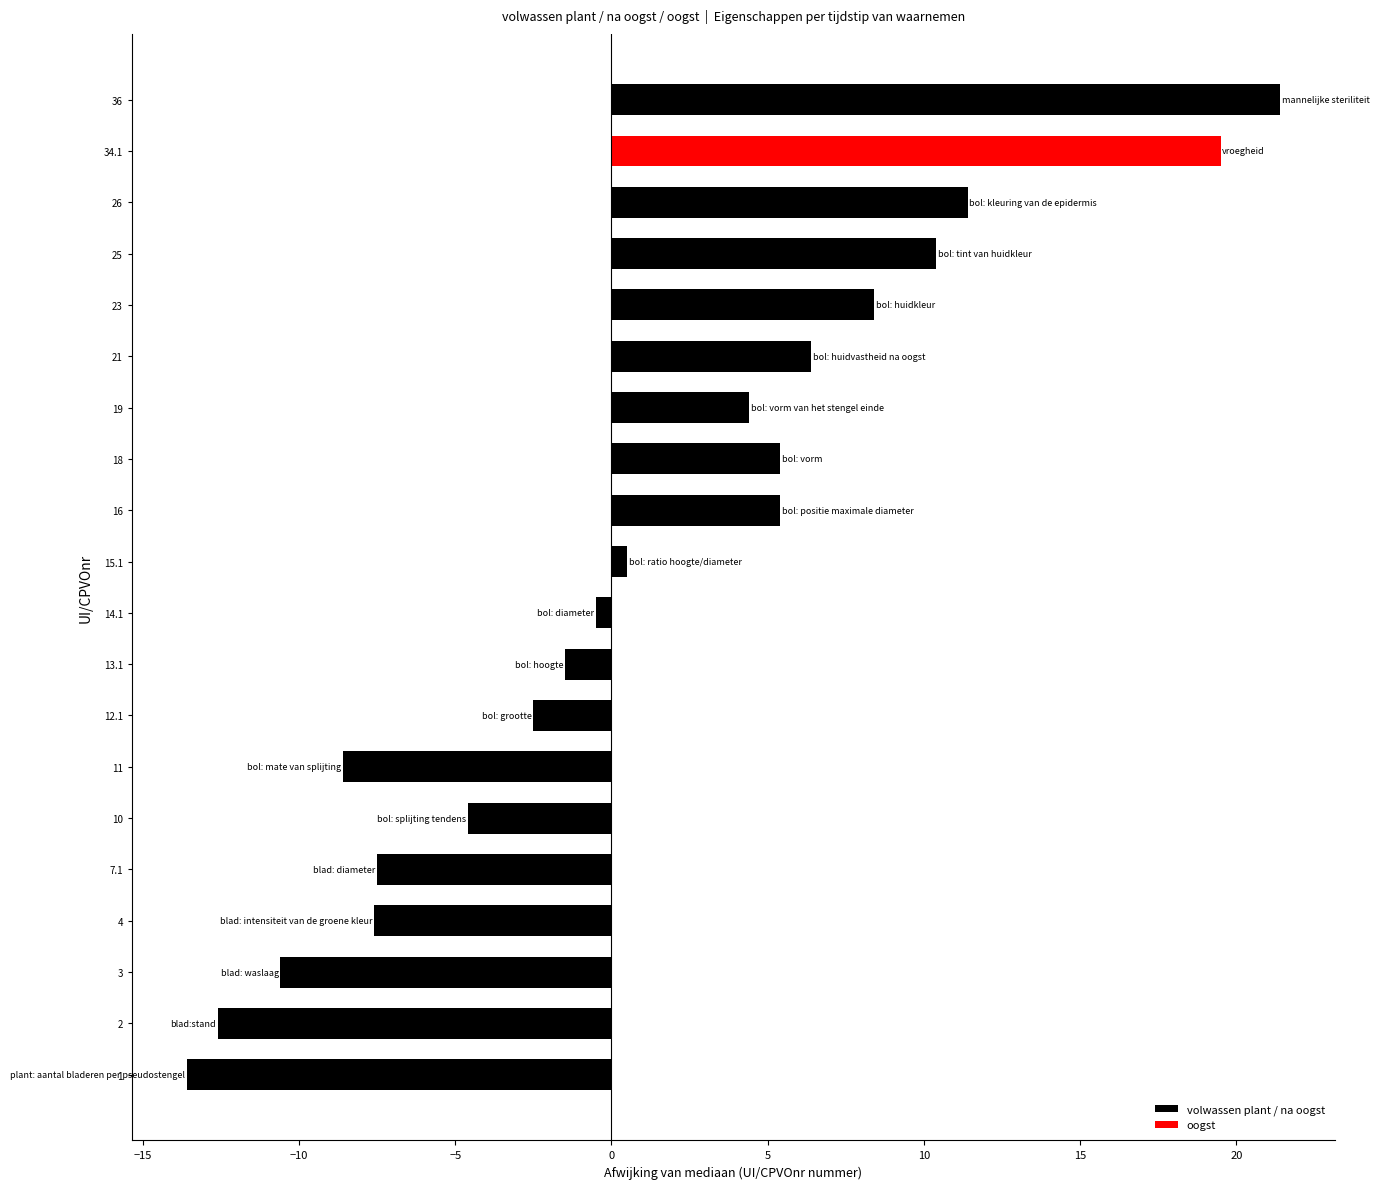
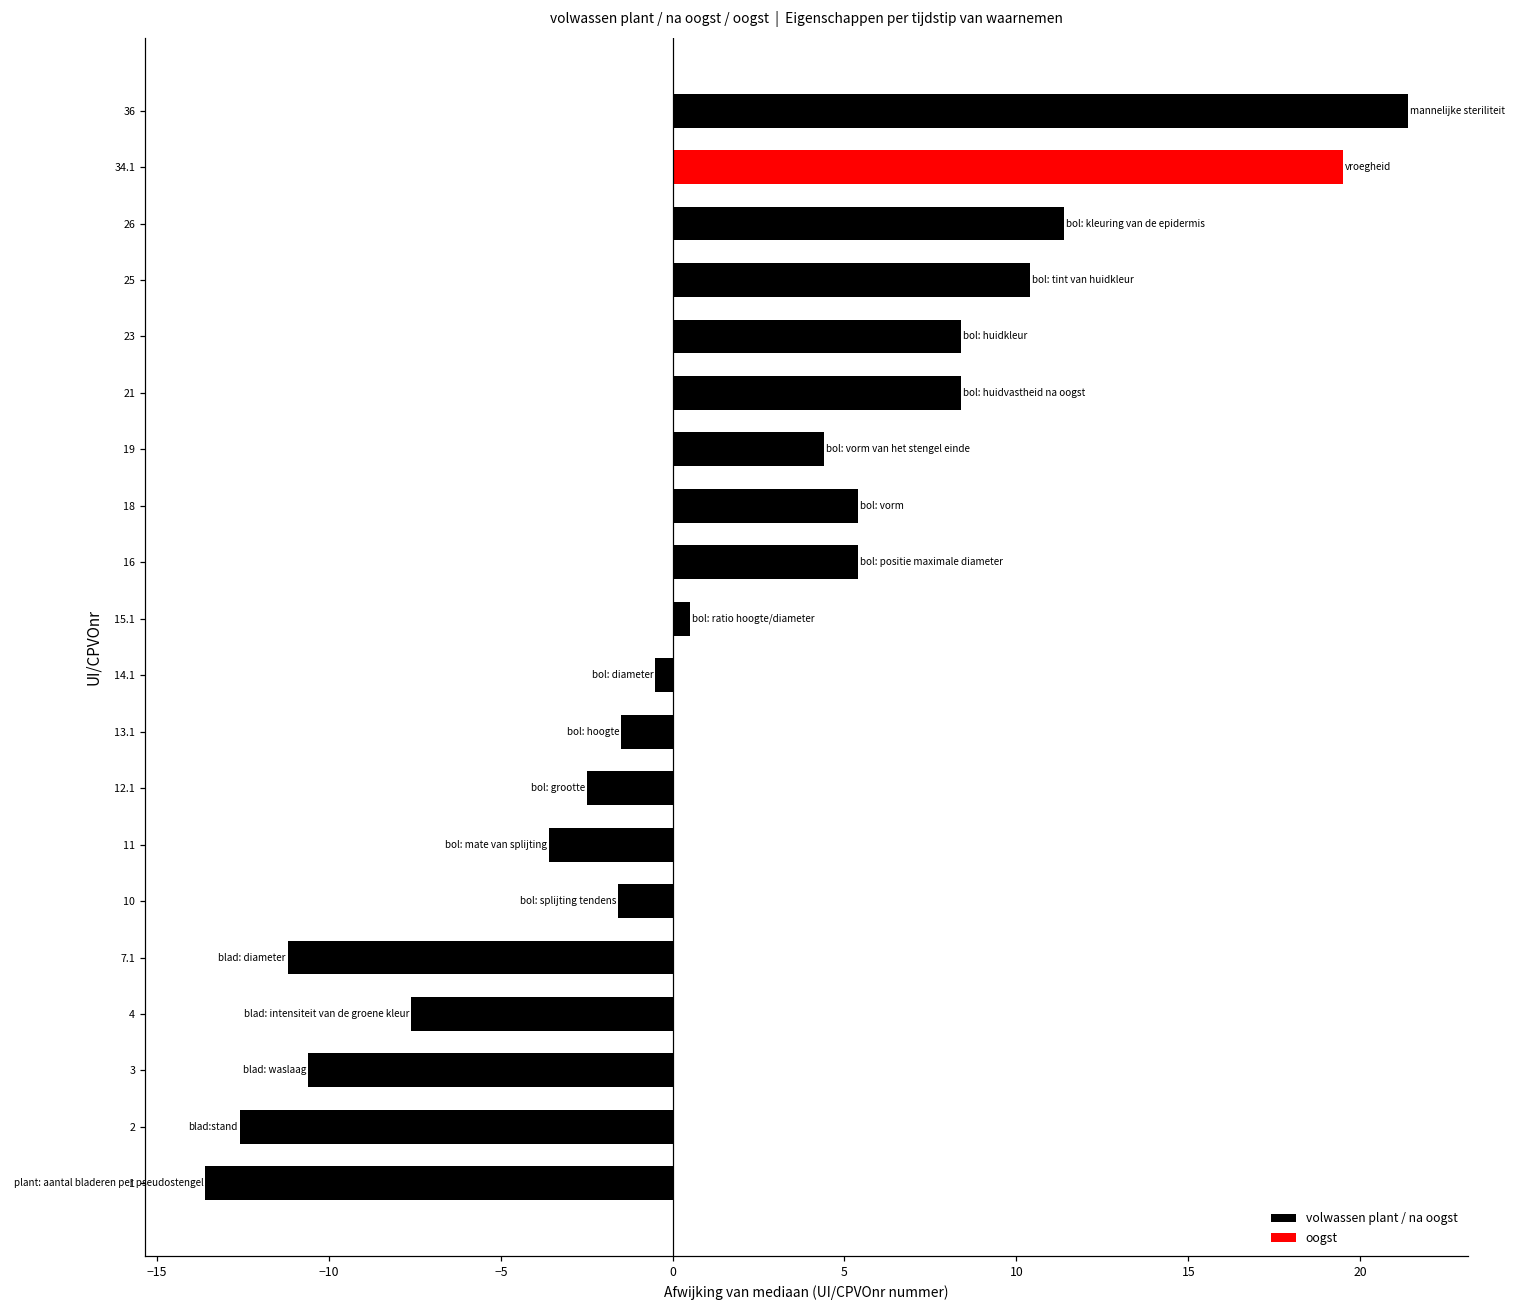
  {
    "36": 21.4,
    "34.1": 19.5,
    "26": 11.4,
    "25": 10.4,
    "23": 8.4,
-   "21": 6.4,
+   "21": 8.4,
    "19": 4.4,
    "18": 5.4,
    "16": 5.4,
    "15.1": 0.5,
    "14.1": -0.5,
    "13.1": -1.5,
    "12.1": -2.5,
-   "11": -8.6,
-   "10": -4.6,
-   "7.1": -7.5,
+   "11": -3.6,
+   "10": -1.6,
+   "7.1": -11.2,
    "4": -7.6,
    "3": -10.6,
    "2": -12.6,
    "1": -13.6
  }
